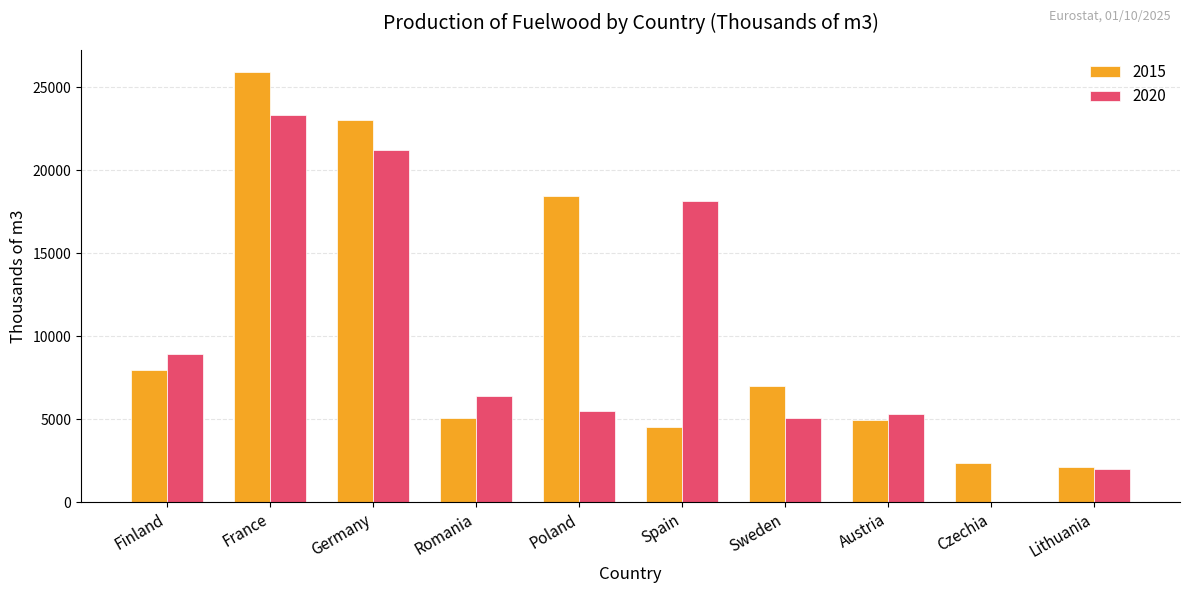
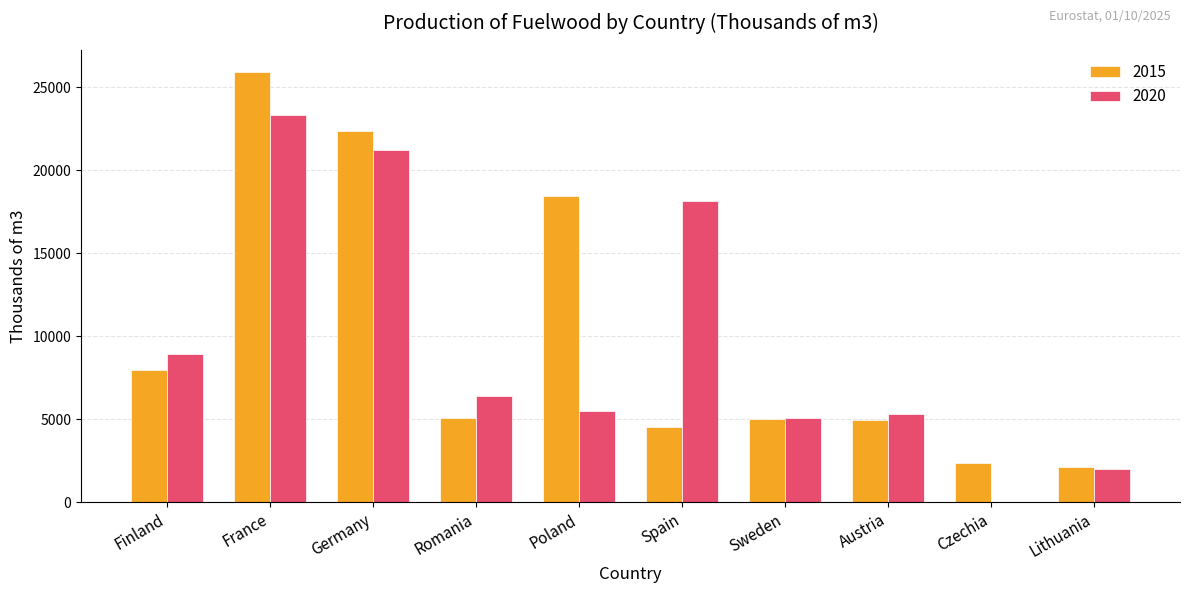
  {
    "2015": {
      "Finland": 8000,
      "France": 26000,
-     "Germany": 23100,
+     "Germany": 22400,
      "Romania": 5100,
      "Poland": 18400,
      "Spain": 4500,
-     "Sweden": 7000,
+     "Sweden": 5000,
      "Austria": 5000,
      "Czechia": 2300,
      "Lithuania": 2100
    },
    "2020": {
      "Finland": 8900,
      "France": 23300,
      "Germany": 21300,
      "Romania": 6400,
      "Poland": 5500,
      "Spain": 18100,
      "Sweden": 5100,
      "Austria": 5300,
      "Czechia": 0,
      "Lithuania": 2000
    }
  }
